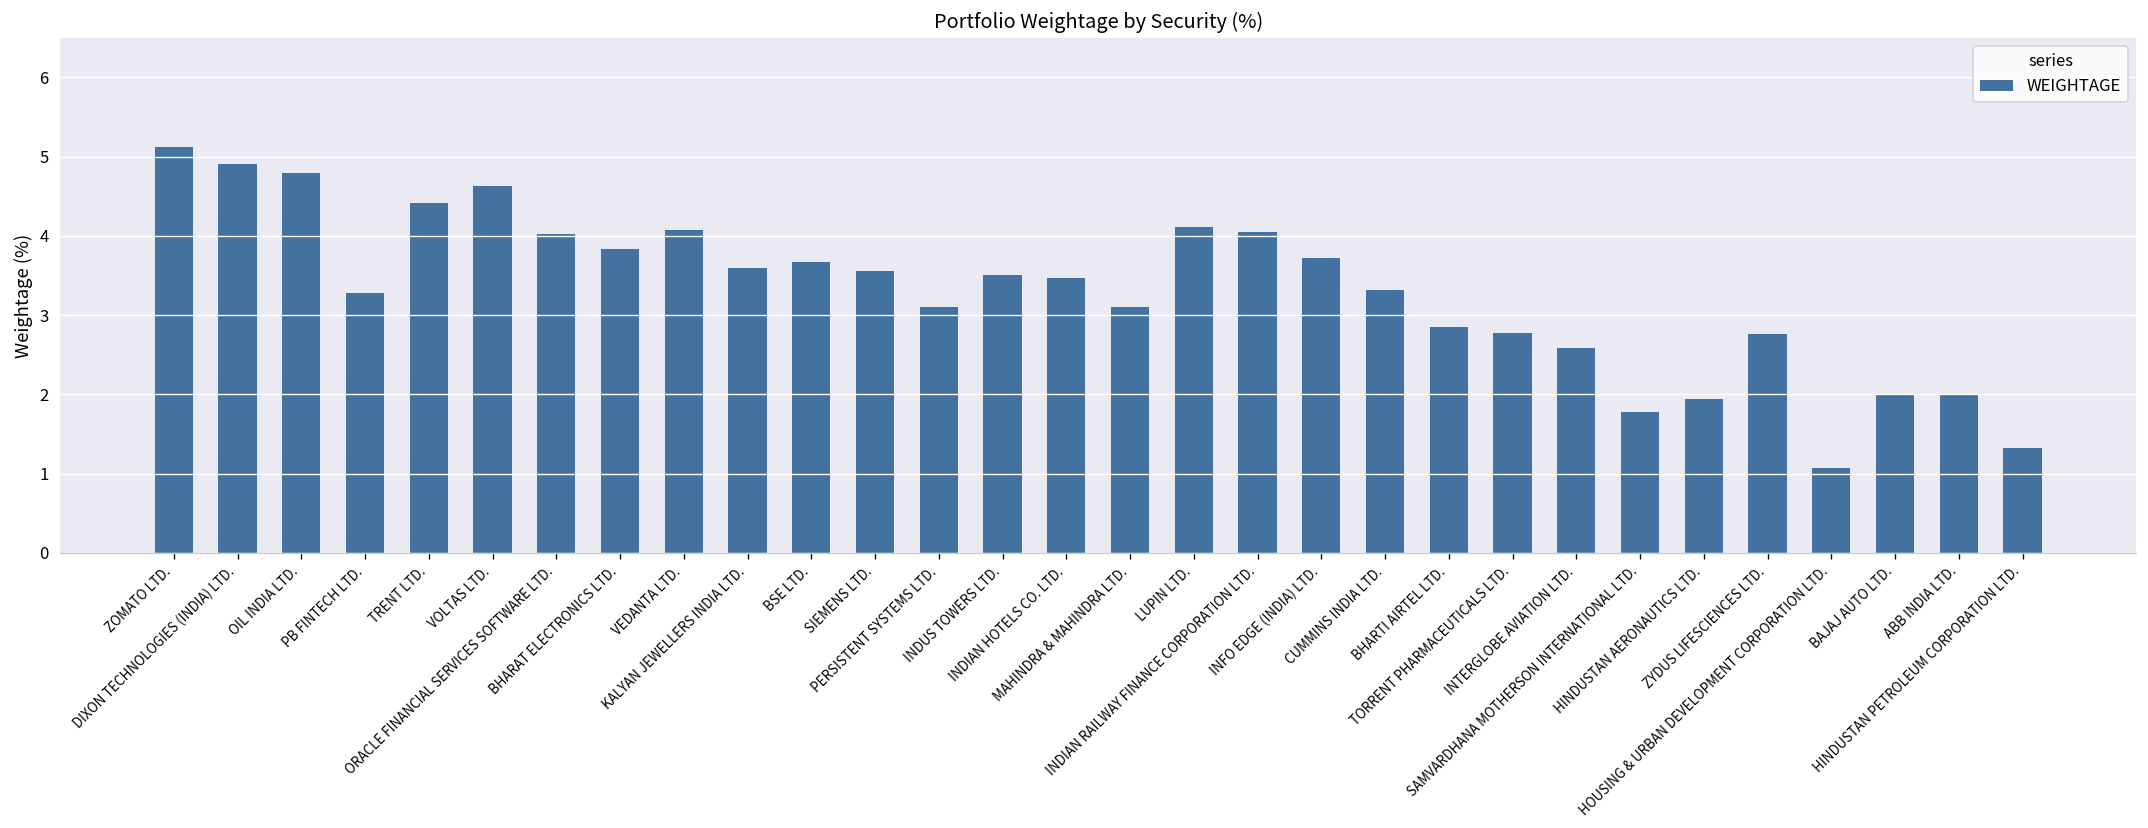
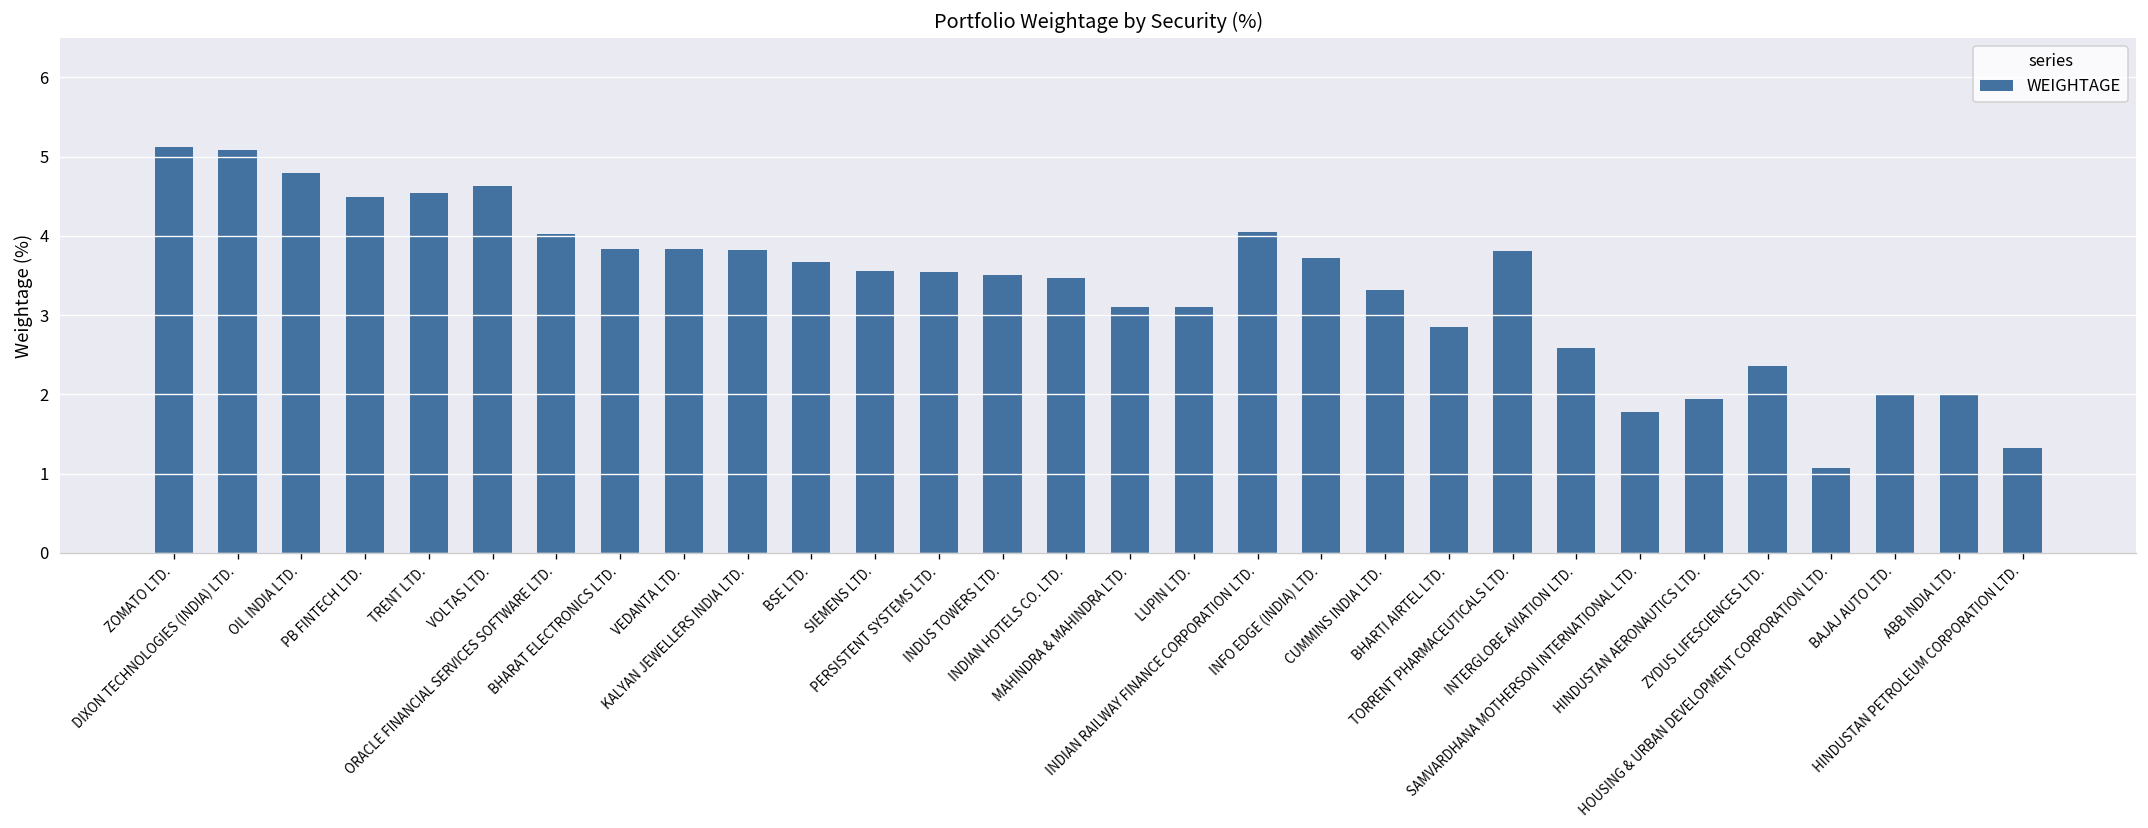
  {
    "ZOMATO LTD.": 5.1,
-   "DIXON TECHNOLOGIES (INDIA) LTD.": 4.9,
+   "DIXON TECHNOLOGIES (INDIA) LTD.": 5.1,
    "OIL INDIA LTD.": 4.8,
-   "PB FINTECH LTD.": 3.3,
-   "TRENT LTD.": 4.4,
+   "PB FINTECH LTD.": 4.5,
+   "TRENT LTD.": 4.5,
    "VOLTAS LTD.": 4.6,
    "ORACLE FINANCIAL SERVICES SOFTWARE LTD.": 4.0,
    "BHARAT ELECTRONICS LTD.": 3.8,
-   "VEDANTA LTD.": 4.1,
-   "KALYAN JEWELLERS INDIA LTD.": 3.6,
+   "VEDANTA LTD.": 3.8,
+   "KALYAN JEWELLERS INDIA LTD.": 3.8,
    "BSE LTD.": 3.7,
    "SIEMENS LTD.": 3.6,
-   "PERSISTENT SYSTEMS LTD.": 3.1,
+   "PERSISTENT SYSTEMS LTD.": 3.5,
    "INDUS TOWERS LTD.": 3.5,
    "INDIAN HOTELS CO. LTD.": 3.5,
    "MAHINDRA & MAHINDRA LTD.": 3.1,
-   "LUPIN LTD.": 4.1,
+   "LUPIN LTD.": 3.1,
    "INDIAN RAILWAY FINANCE CORPORATION LTD.": 4.0,
    "INFO EDGE (INDIA) LTD.": 3.7,
    "CUMMINS INDIA LTD.": 3.3,
    "BHARTI AIRTEL LTD.": 2.8,
-   "TORRENT PHARMACEUTICALS LTD.": 2.8,
+   "TORRENT PHARMACEUTICALS LTD.": 3.8,
    "INTERGLOBE AVIATION LTD.": 2.6,
    "SAMVARDHANA MOTHERSON INTERNATIONAL LTD.": 1.8,
    "HINDUSTAN AERONAUTICS LTD.": 1.9,
-   "ZYDUS LIFESCIENCES LTD.": 2.8,
+   "ZYDUS LIFESCIENCES LTD.": 2.4,
    "HOUSING & URBAN DEVELOPMENT CORPORATION LTD.": 1.1,
    "BAJAJ AUTO LTD.": 2.0,
    "ABB INDIA LTD.": 2.0,
    "HINDUSTAN PETROLEUM CORPORATION LTD.": 1.3
  }
